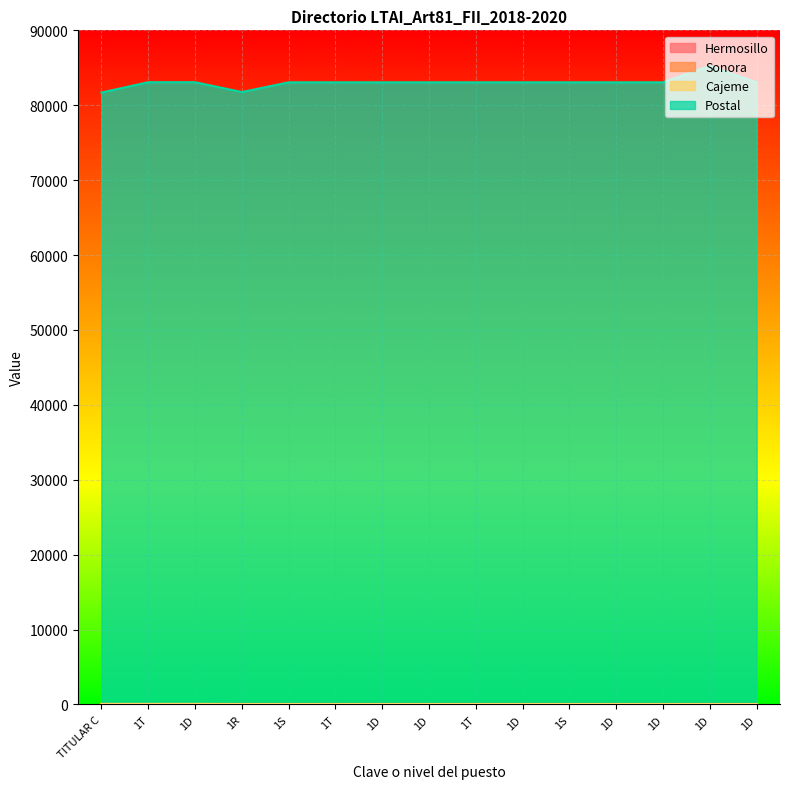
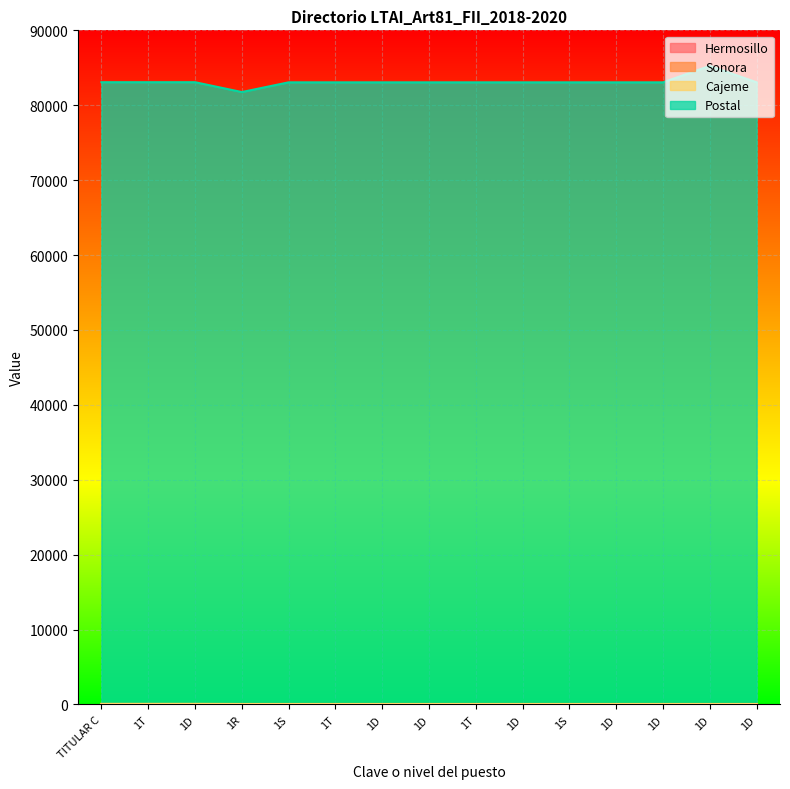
  {
    "Cajeme": {
      "TITULAR C": 0,
      "1R": 0
    },
    "Postal": {
-     "TITULAR C": 82000,
+     "TITULAR C": 83000,
      "1R": 82000
    }
  }
